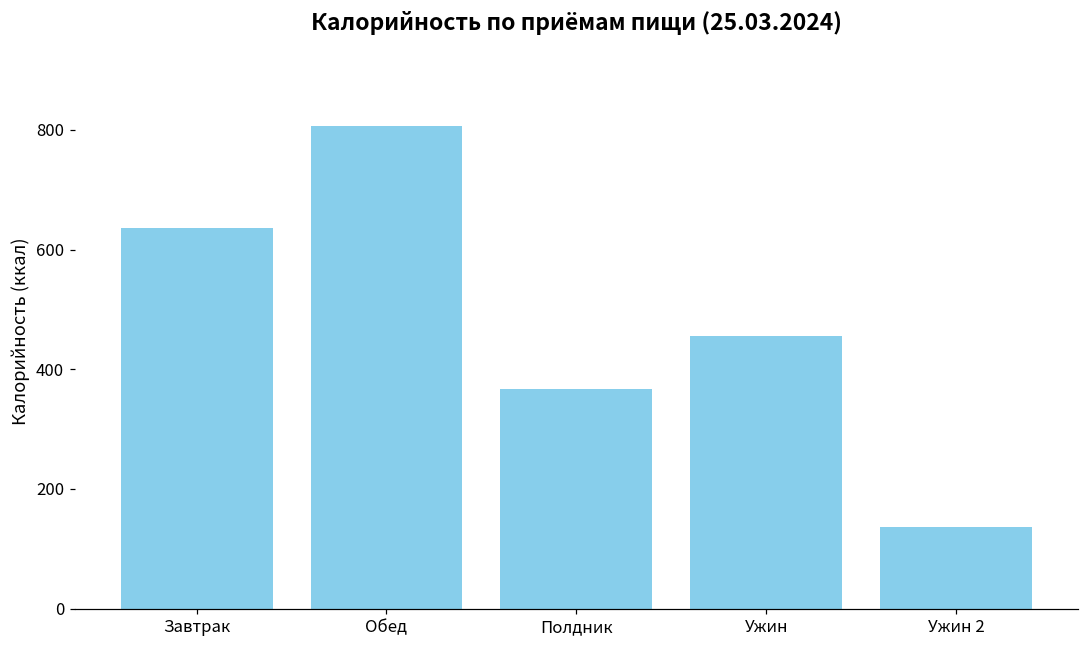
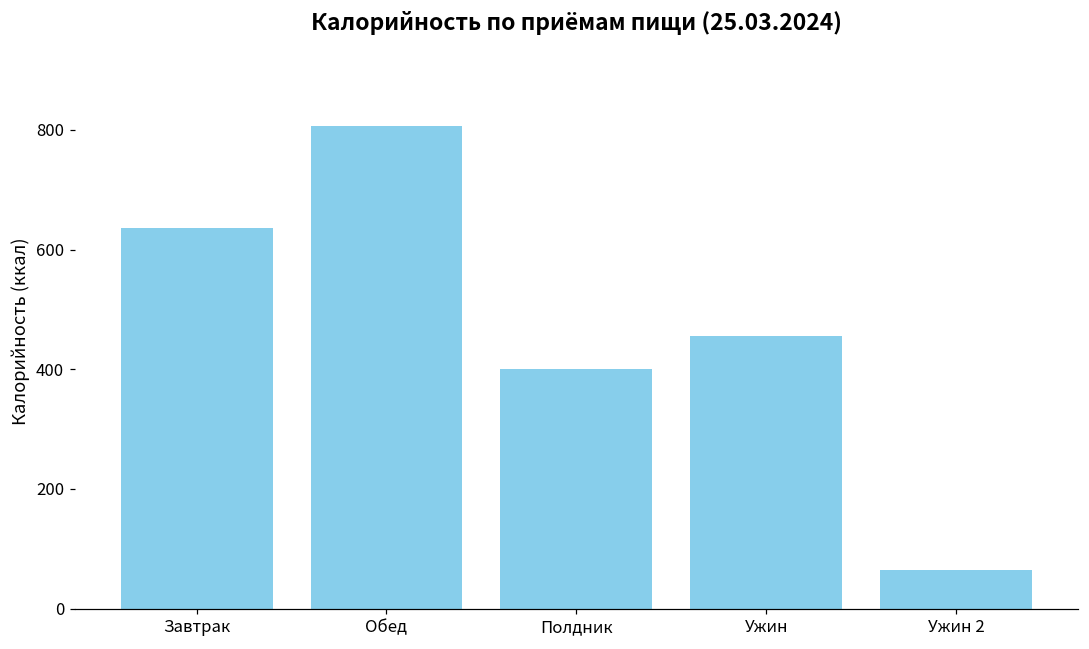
  {
    "Завтрак": 640,
    "Обед": 810,
-   "Полдник": 370,
+   "Полдник": 400,
    "Ужин": 460,
-   "Ужин 2": 140
+   "Ужин 2": 60
  }
